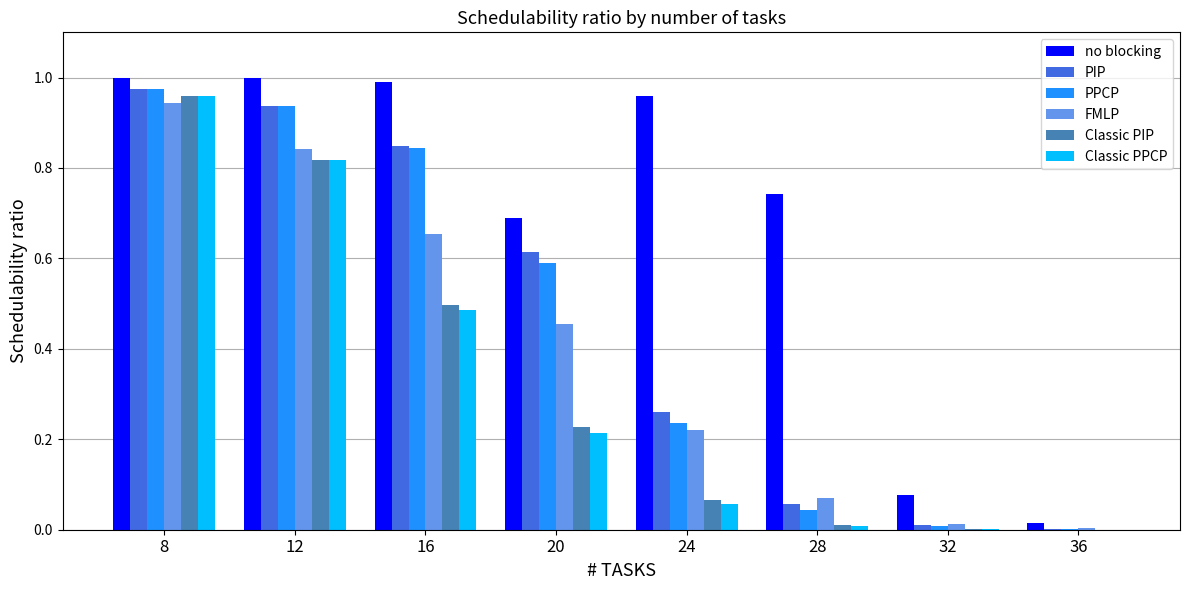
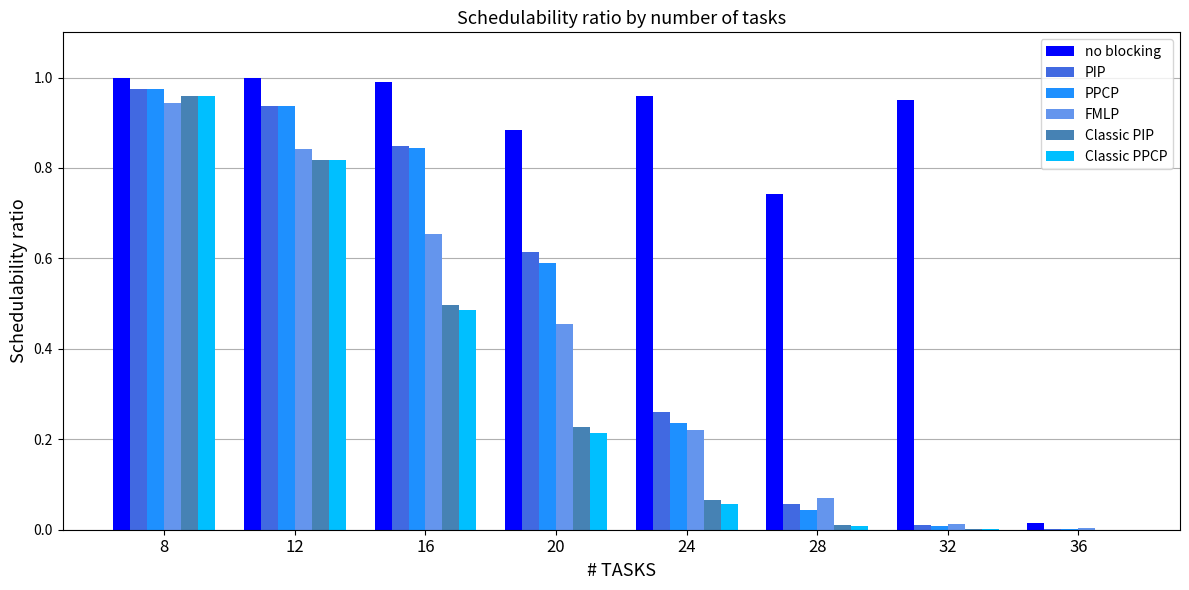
  {
    "no blocking": {
      "8": 1.00,
      "12": 1.00,
      "16": 0.99,
-     "20": 0.69,
+     "20": 0.88,
      "24": 0.96,
      "28": 0.74,
-     "32": 0.08,
+     "32": 0.95,
      "36": 0.01
    }
  }
